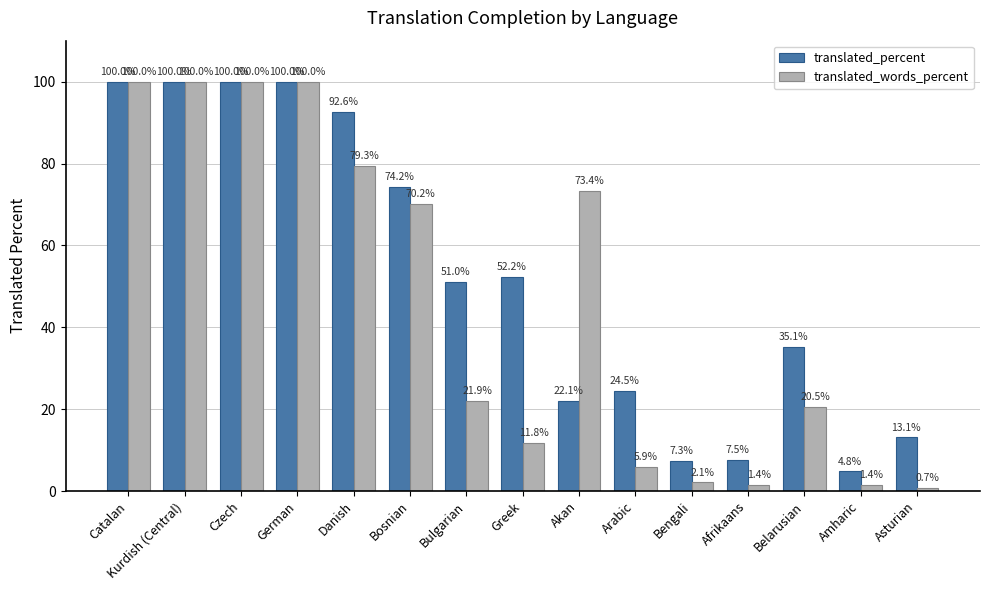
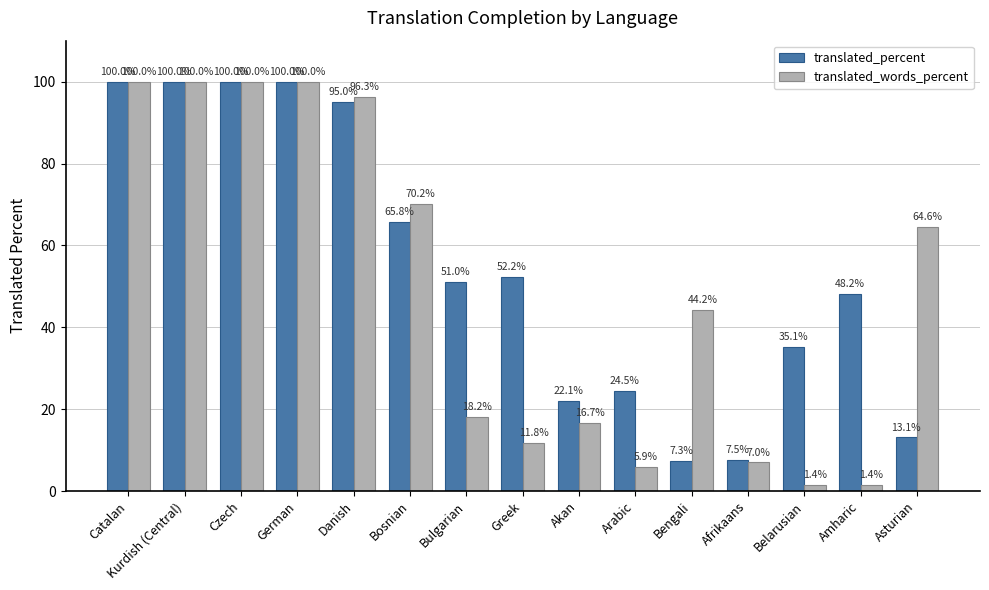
  {
    "translated_percent": {
-     "Danish": "92.6%",
-     "Bosnian": "74.2%",
+     "Danish": "95.0%",
+     "Bosnian": "65.8%",
      "Bulgarian": "51.0%",
      "Greek": "52.2%",
      "Akan": "22.1%",
      "Arabic": "24.5%",
      "Bengali": "7.3%",
      "Afrikaans": "7.5%",
      "Belarusian": "35.1%",
-     "Amharic": "4.8%",
+     "Amharic": "48.2%",
      "Asturian": "13.1%"
    },
    "translated_words_percent": {
-     "Danish": "79.3%",
+     "Danish": "96.3%",
      "Bosnian": "70.2%",
-     "Bulgarian": "21.9%",
+     "Bulgarian": "18.2%",
      "Greek": "11.8%",
-     "Akan": "73.4%",
+     "Akan": "16.7%",
      "Arabic": "5.9%",
-     "Bengali": "2.1%",
-     "Afrikaans": "1.4%",
-     "Belarusian": "20.5%",
+     "Bengali": "44.2%",
+     "Afrikaans": "7.0%",
+     "Belarusian": "1.4%",
      "Amharic": "1.4%",
-     "Asturian": "0.7%"
+     "Asturian": "64.6%"
    }
  }
